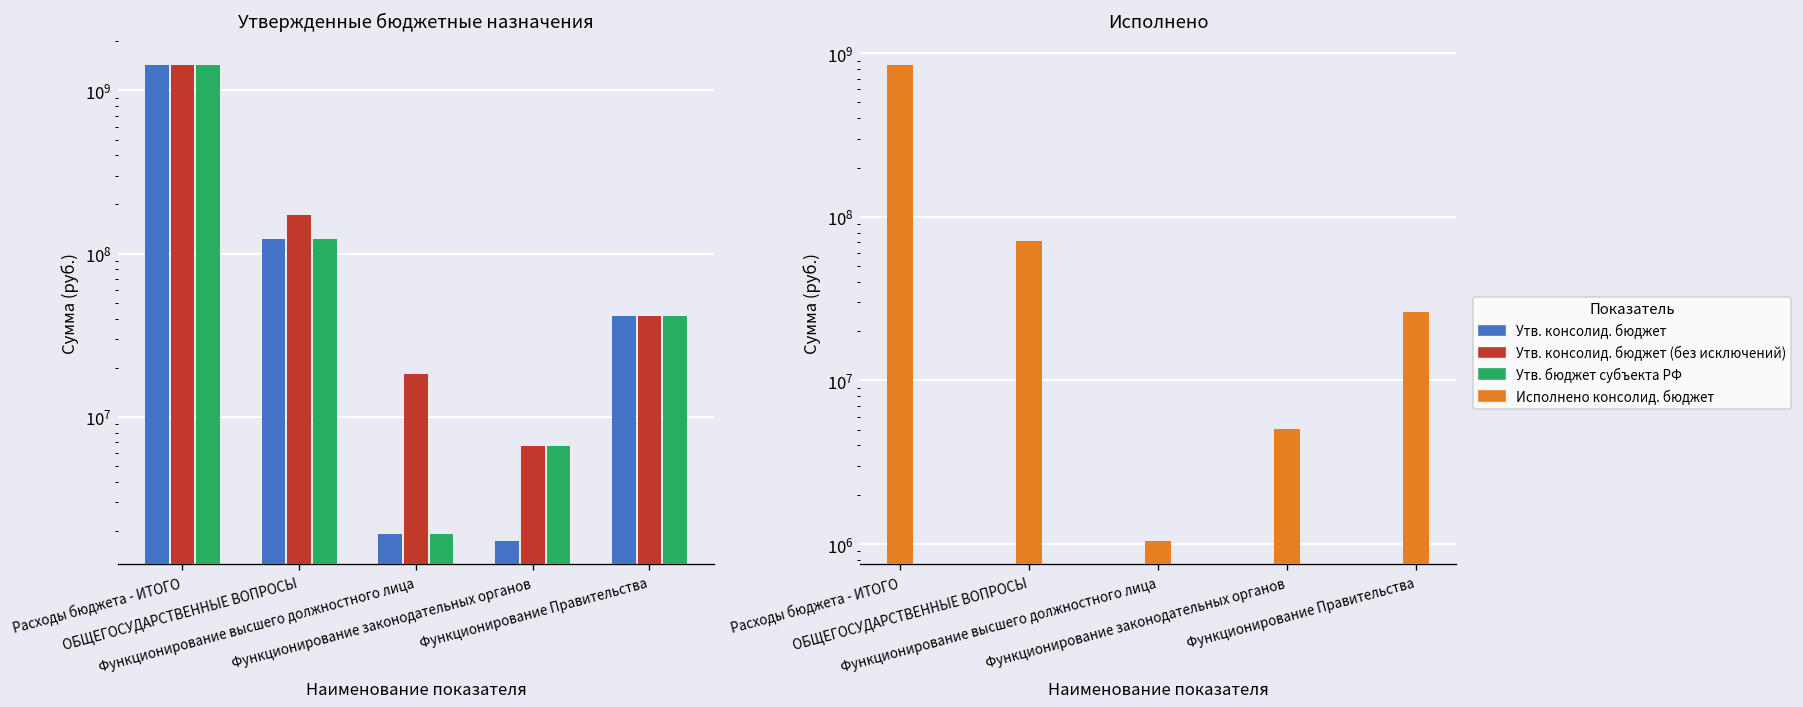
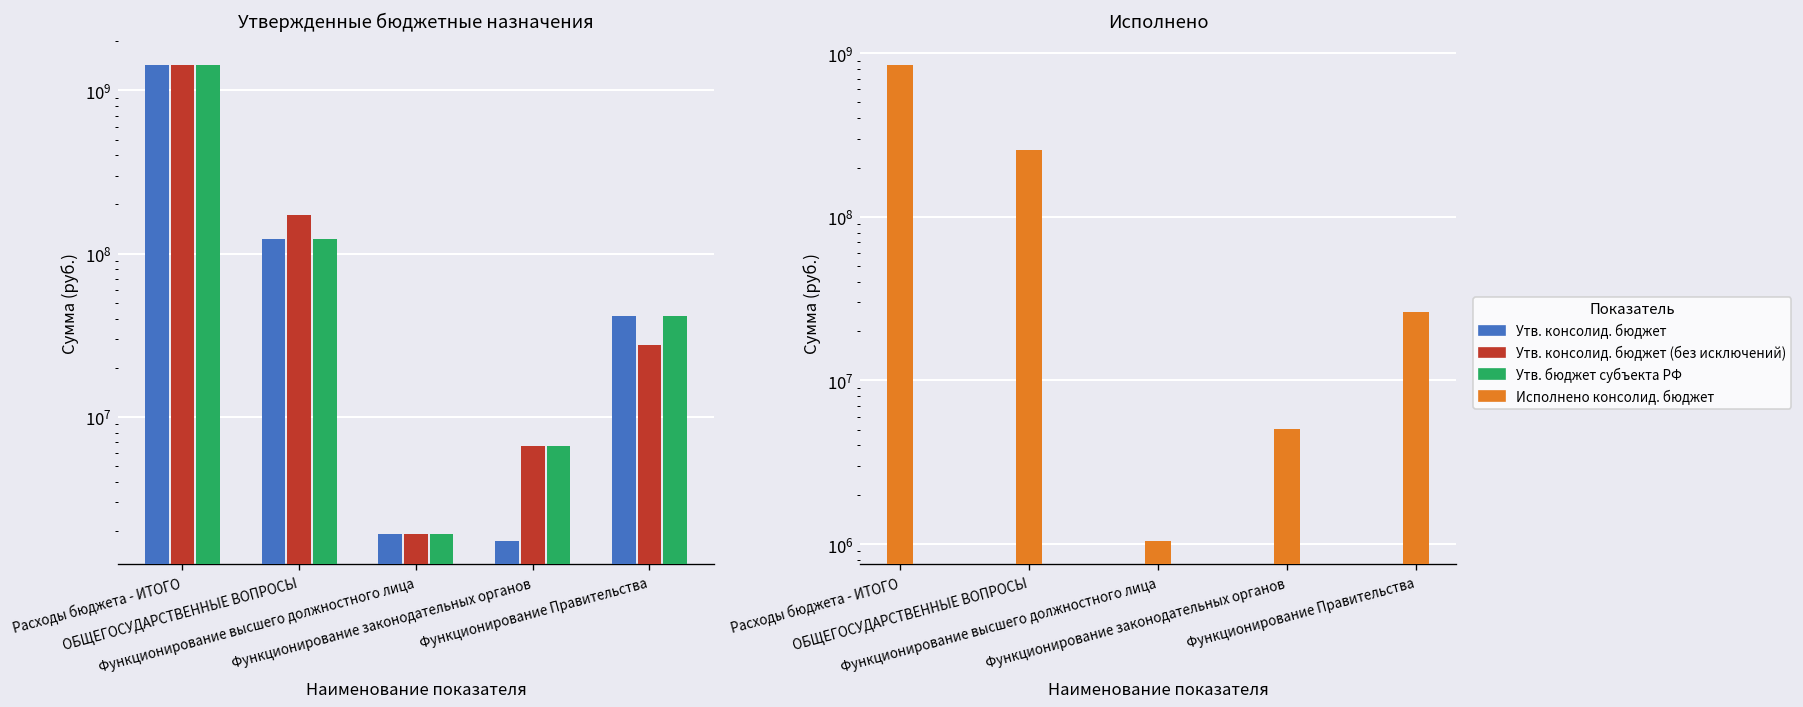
  {
    "Утвержденные бюджетные назначения": {
      "Утв. консолид. бюджет": {
        "Расходы бюджета - ИТОГО": 1400000000,
        "ОБЩЕГОСУДАРСТВЕННЫЕ ВОПРОСЫ": 120000000,
        "Функционирование высшего должностного лица": 1900000,
        "Функционирование законодательных органов": 1700000,
        "Функционирование Правительства": 41000000
      },
      "Утв. консолид. бюджет (без исключений)": {
        "Расходы бюджета - ИТОГО": 1400000000,
        "ОБЩЕГОСУДАРСТВЕННЫЕ ВОПРОСЫ": 170000000,
-       "Функционирование высшего должностного лица": 18000000,
+       "Функционирование высшего должностного лица": 1900000,
        "Функционирование законодательных органов": 7000000,
-       "Функционирование Правительства": 41000000
+       "Функционирование Правительства": 28000000
      },
      "Утв. бюджет субъекта РФ": {
        "Расходы бюджета - ИТОГО": 1400000000,
        "ОБЩЕГОСУДАРСТВЕННЫЕ ВОПРОСЫ": 120000000,
        "Функционирование высшего должностного лица": 1900000,
        "Функционирование законодательных органов": 7000000,
        "Функционирование Правительства": 41000000
      }
    },
    "Исполнено": {
      "Расходы бюджета - ИТОГО": 900000000,
-     "ОБЩЕГОСУДАРСТВЕННЫЕ ВОПРОСЫ": 70000000,
+     "ОБЩЕГОСУДАРСТВЕННЫЕ ВОПРОСЫ": 250000000,
      "Функционирование высшего должностного лица": 1000000,
      "Функционирование законодательных органов": 5100000,
      "Функционирование Правительства": 26000000
    }
  }
